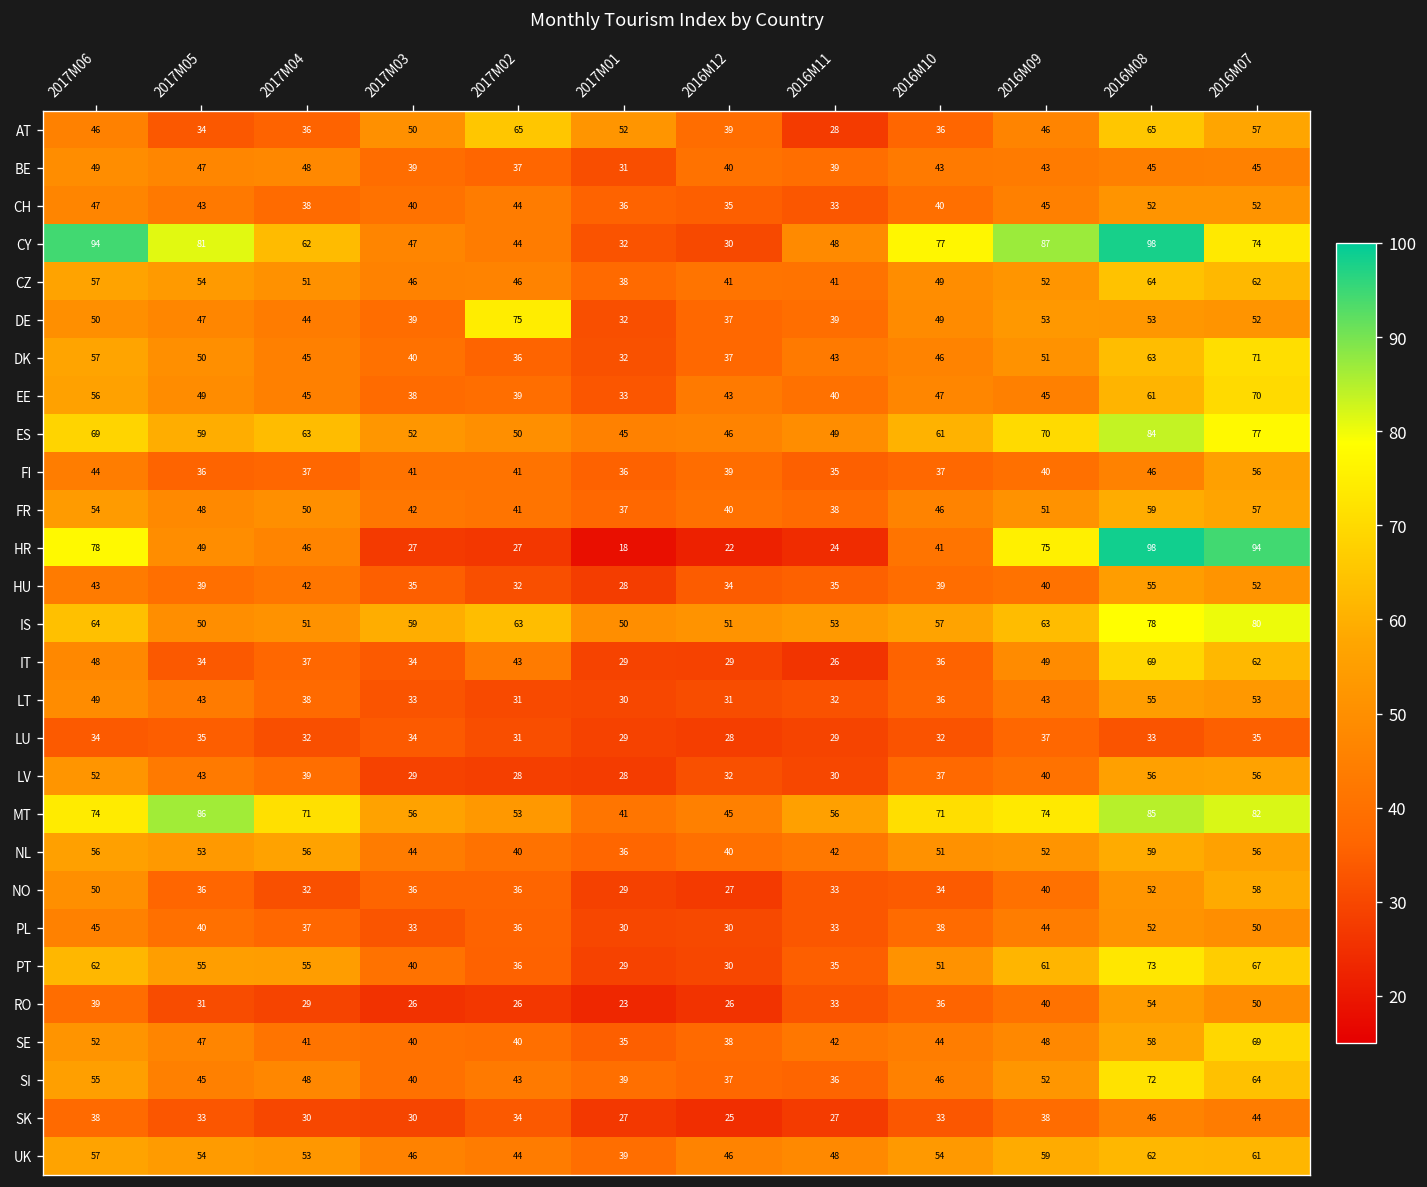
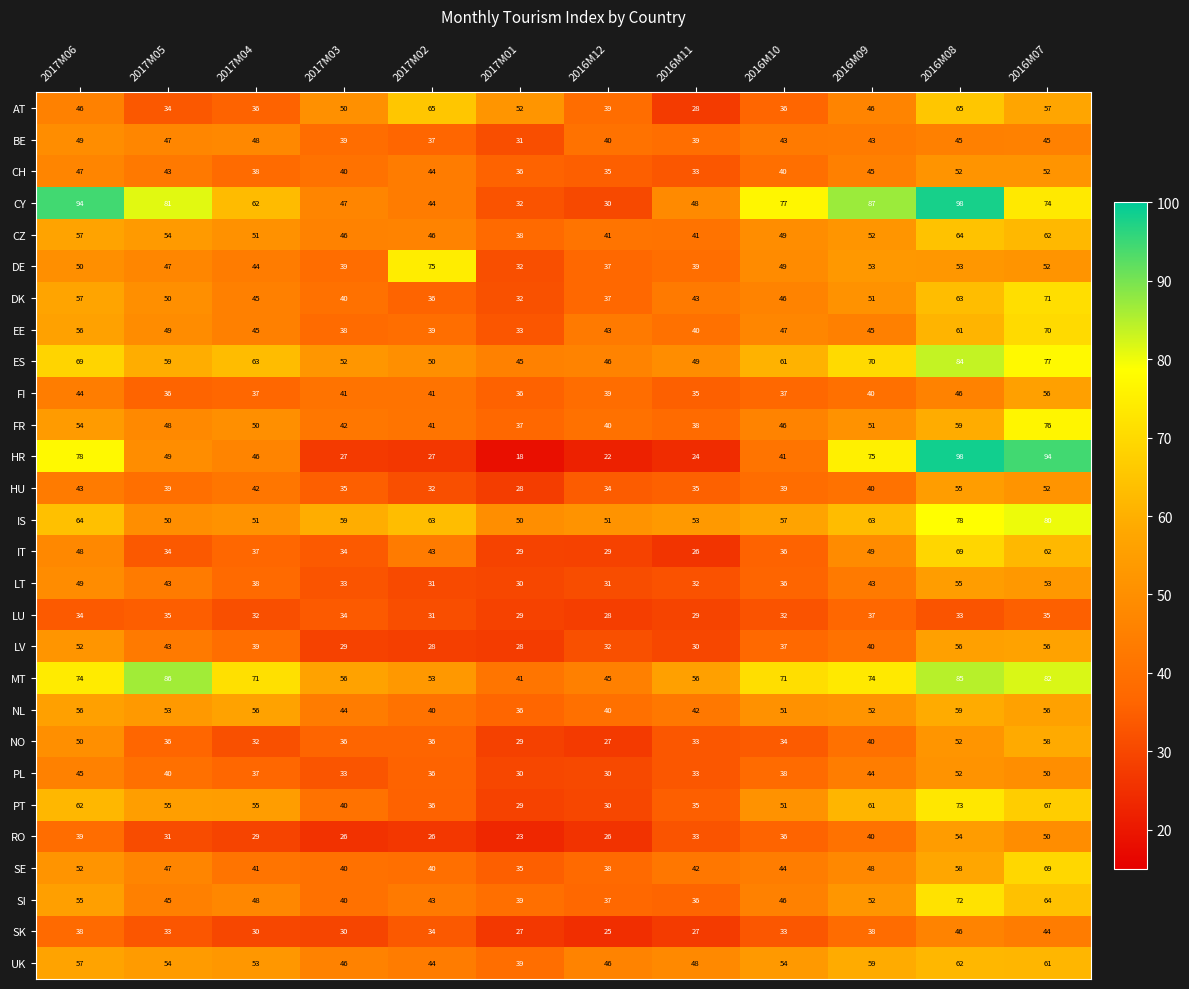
  {
    "FR": {
      "2017M06": 54,
      "2017M05": 48,
      "2017M04": 50,
      "2017M03": 42,
      "2017M02": 41,
      "2017M01": 37,
      "2016M12": 40,
      "2016M11": 38,
      "2016M10": 46,
      "2016M09": 51,
      "2016M08": 59,
-     "2016M07": 57
+     "2016M07": 76
    }
  }
